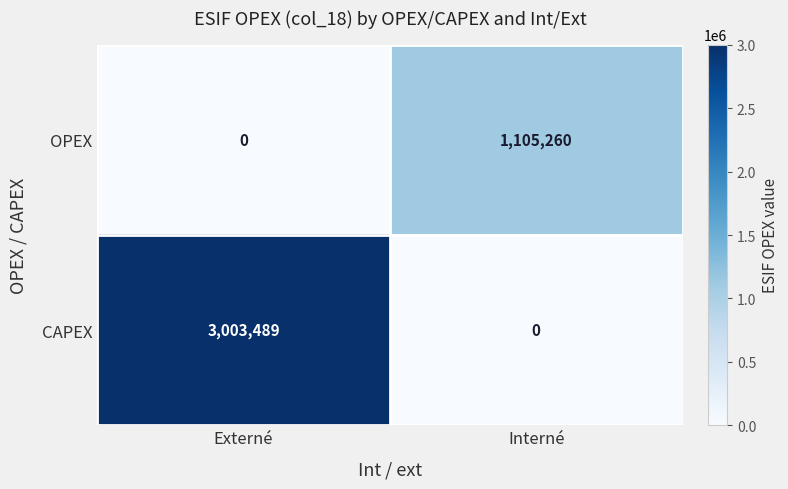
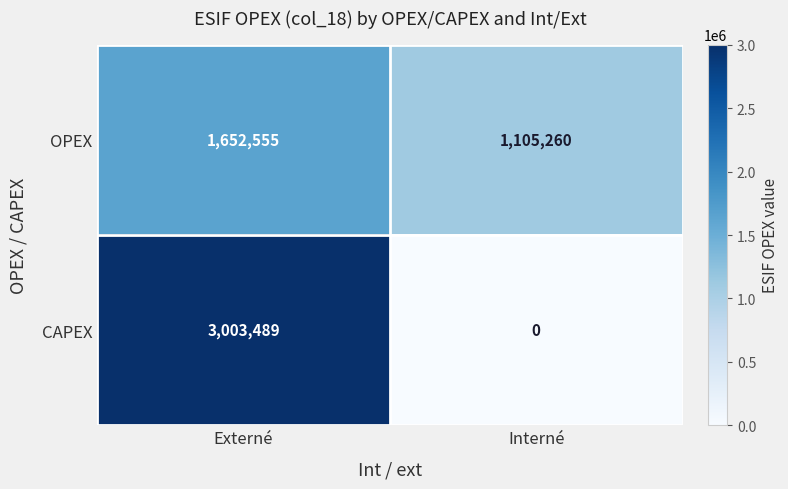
  {
    "OPEX": {
-     "Externé": "0",
+     "Externé": "1,652,555",
      "Interné": "1,105,260"
    },
    "CAPEX": {
      "Externé": "3,003,489",
      "Interné": "0"
    }
  }
